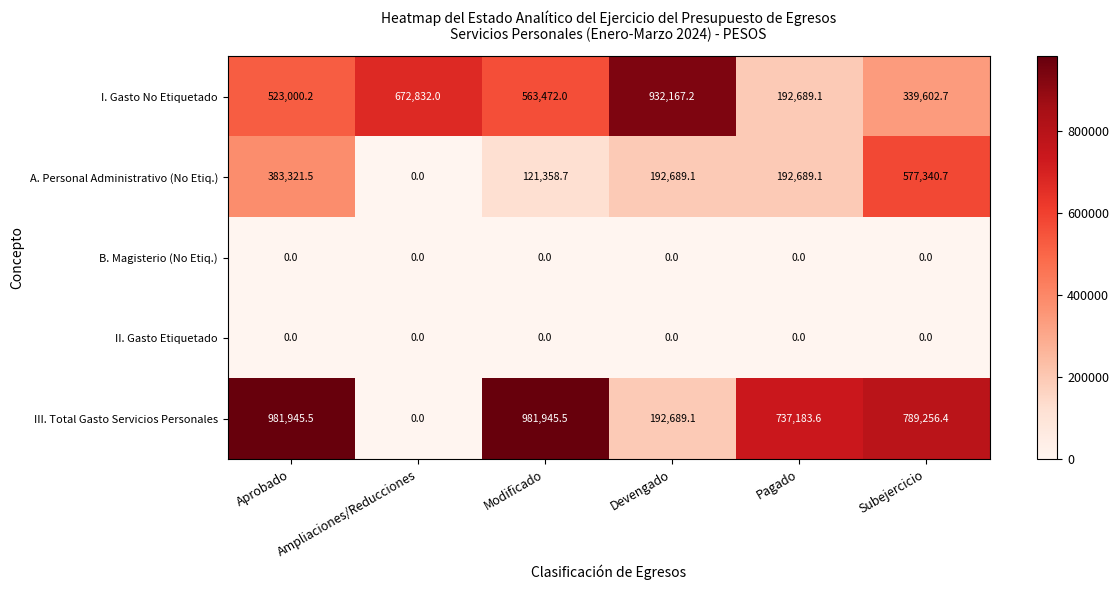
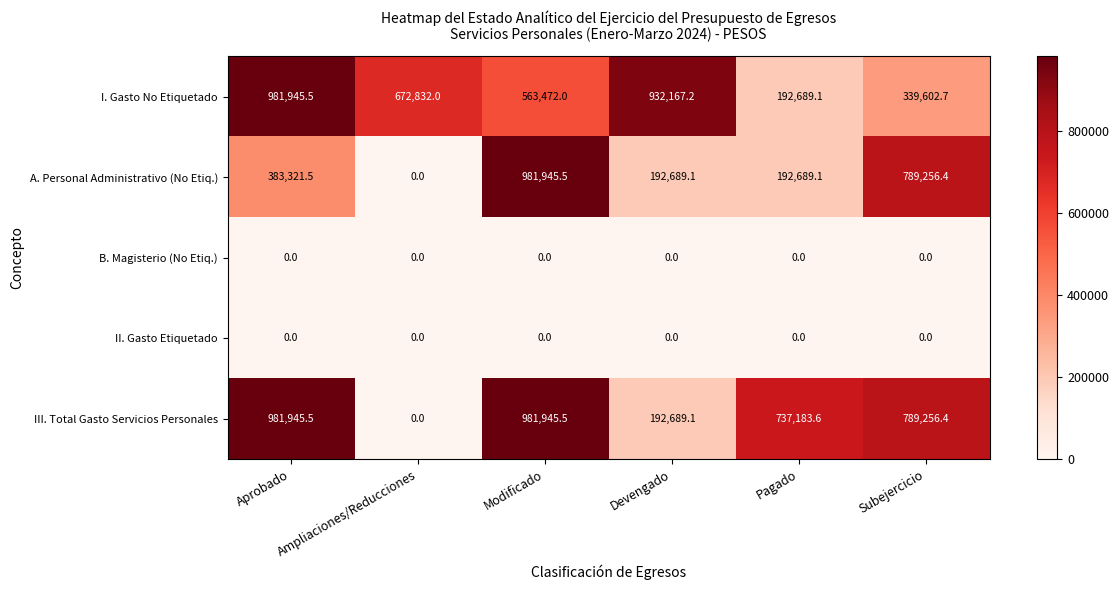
  {
    "I. Gasto No Etiquetado": {
-     "Aprobado": "523,000.2",
+     "Aprobado": "981,945.5",
      "Ampliaciones/Reducciones": "672,832.0",
      "Modificado": "563,472.0",
      "Devengado": "932,167.2",
      "Pagado": "192,689.1",
      "Subejercicio": "339,602.7"
    },
    "A. Personal Administrativo (No Etiq.)": {
      "Aprobado": "383,321.5",
      "Ampliaciones/Reducciones": "0.0",
-     "Modificado": "121,358.7",
+     "Modificado": "981,945.5",
      "Devengado": "192,689.1",
      "Pagado": "192,689.1",
-     "Subejercicio": "577,340.7"
+     "Subejercicio": "789,256.4"
    },
    "B. Magisterio (No Etiq.)": {
      "Aprobado": "0.0",
      "Ampliaciones/Reducciones": "0.0",
      "Modificado": "0.0",
      "Devengado": "0.0",
      "Pagado": "0.0",
      "Subejercicio": "0.0"
    },
    "II. Gasto Etiquetado": {
      "Aprobado": "0.0",
      "Ampliaciones/Reducciones": "0.0",
      "Modificado": "0.0",
      "Devengado": "0.0",
      "Pagado": "0.0",
      "Subejercicio": "0.0"
    },
    "III. Total Gasto Servicios Personales": {
      "Aprobado": "981,945.5",
      "Ampliaciones/Reducciones": "0.0",
      "Modificado": "981,945.5",
      "Devengado": "192,689.1",
      "Pagado": "737,183.6",
      "Subejercicio": "789,256.4"
    }
  }
